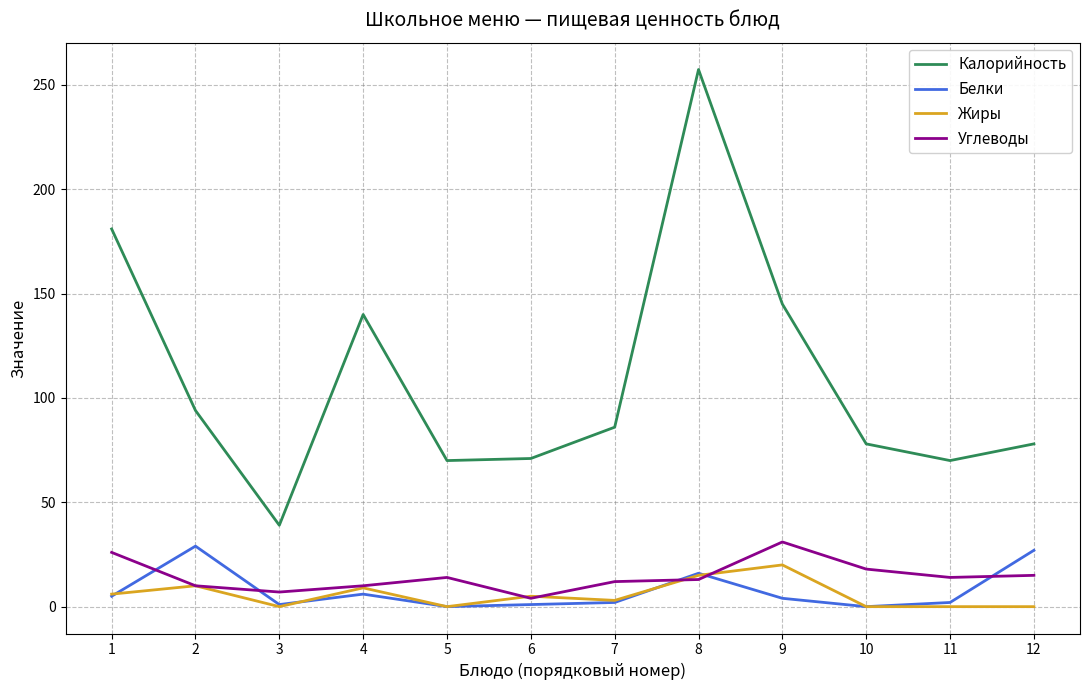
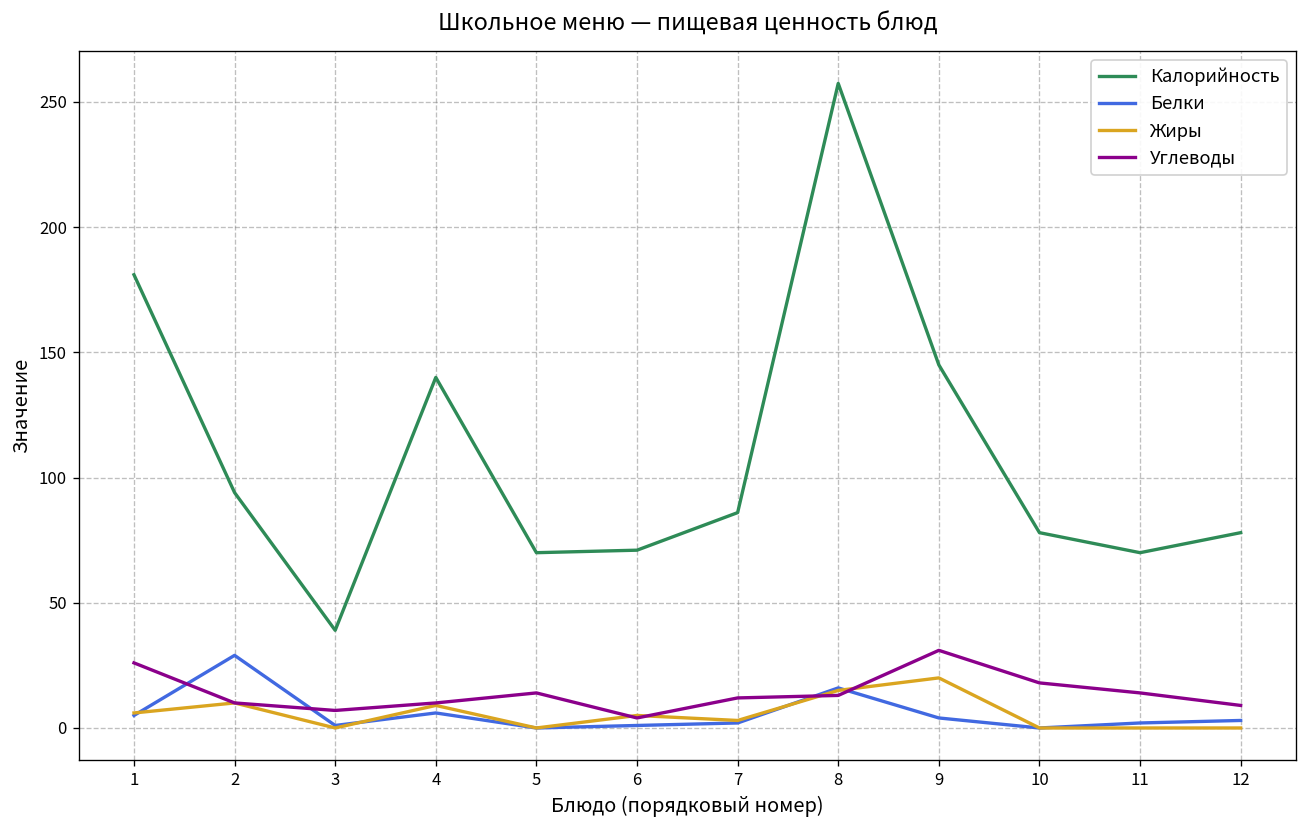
  {
    "Калорийность": {
      "1": 181,
      "2": 94,
      "3": 39,
      "4": 140,
      "5": 70,
      "6": 71,
      "7": 86,
      "8": 257,
      "9": 145,
      "10": 78,
      "11": 70,
      "12": 78
    },
    "Белки": {
      "2": 29,
      "4": 6,
      "6": 1,
      "9": 4,
      "11": 2,
-     "12": 27
+     "12": 3
    },
    "Жиры": {
      "9": 20,
      "11": 0,
      "12": 0
    },
    "Углеводы": {
      "1": 26,
      "3": 7,
      "5": 14,
      "7": 12,
      "8": 13,
      "9": 31,
      "10": 18,
      "11": 14,
-     "12": 15
+     "12": 9
    }
  }
